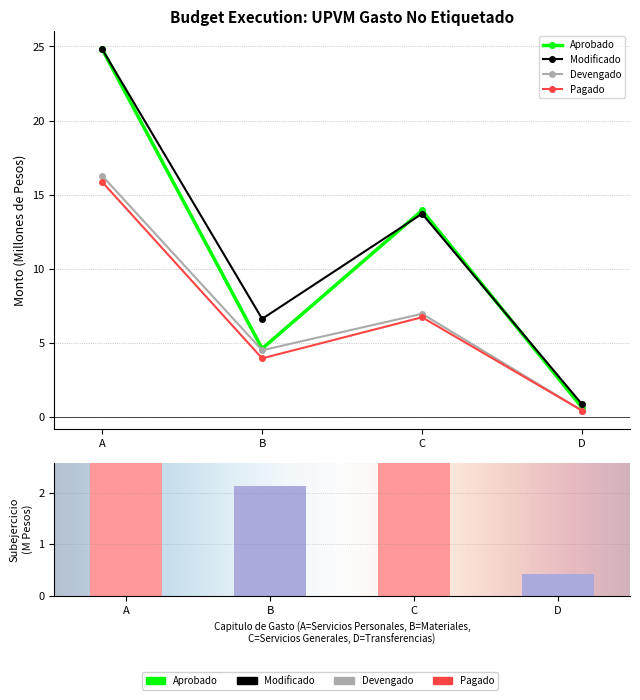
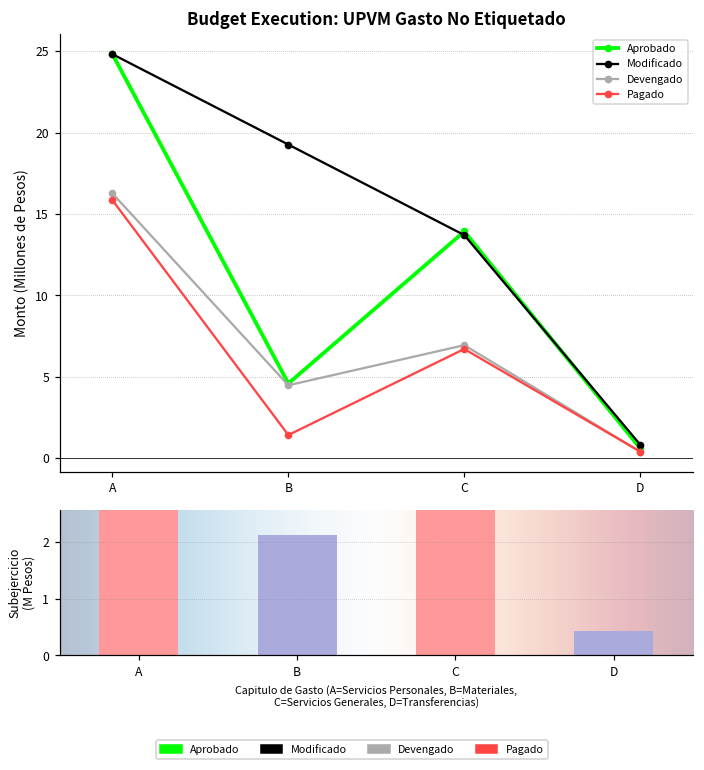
  {
    "Budget Execution: UPVM Gasto No Etiquetado": {
      "Aprobado": {
        "C": 13.9,
        "D": 0.6
      },
      "Modificado": {
-       "B": 6.6,
+       "B": 19.3,
        "C": 13.7,
        "D": 0.8
      },
      "Devengado": {
        "A": 16.3,
        "C": 6.9
      },
      "Pagado": {
        "A": 15.8,
-       "B": 3.9,
+       "B": 1.4,
        "C": 6.7
      }
    }
  }
